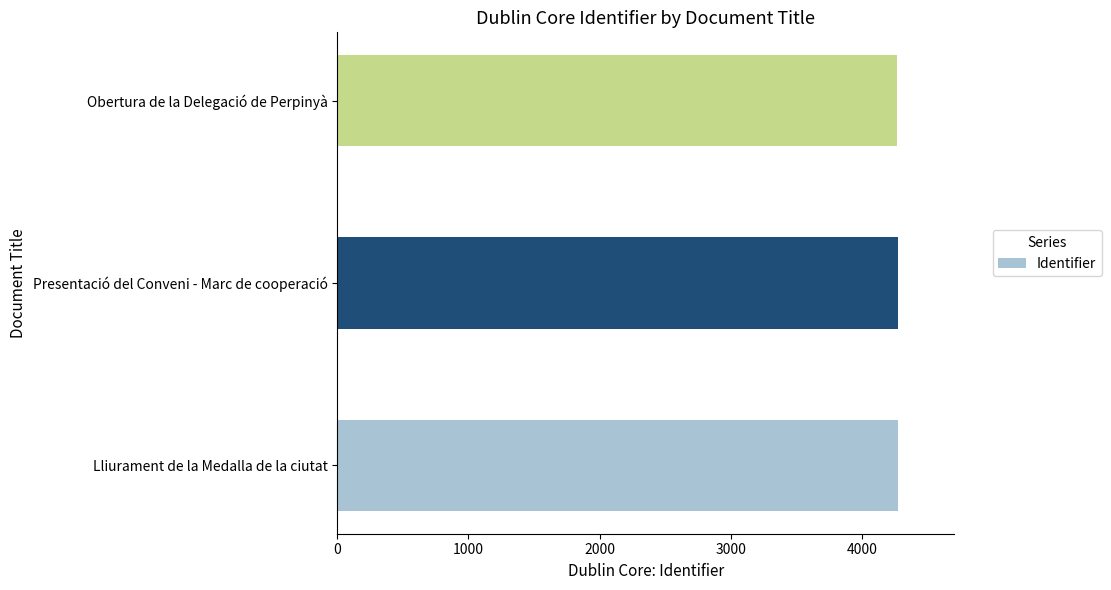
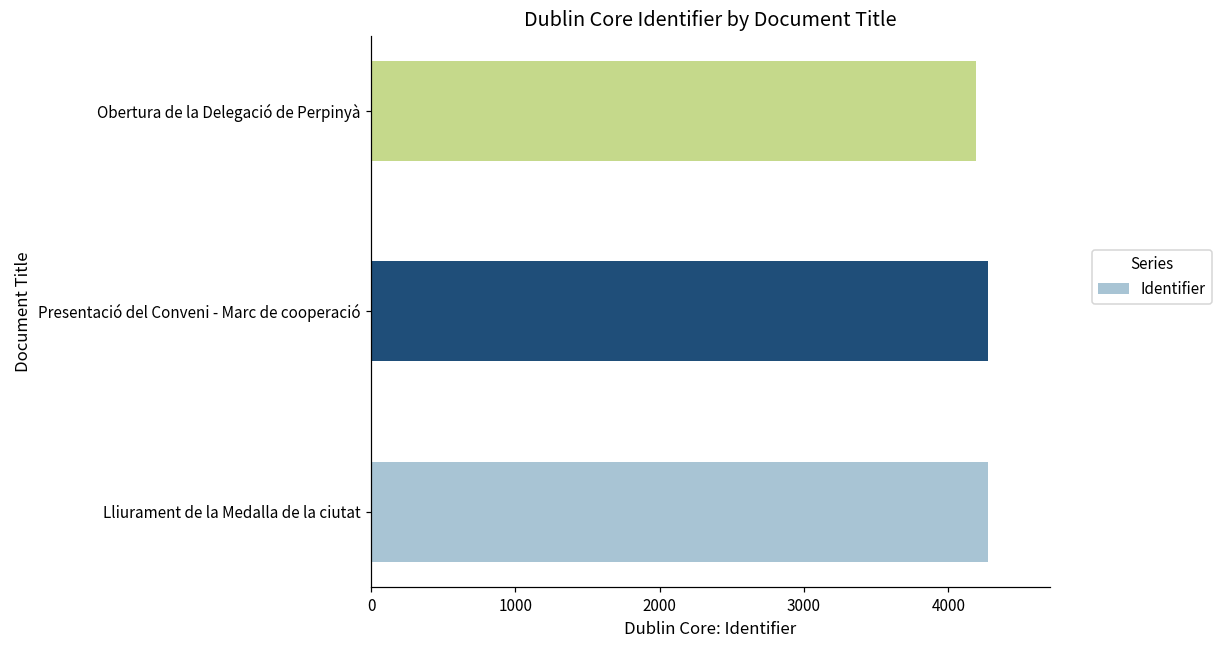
  {
-   "Obertura de la Delegació de Perpinyà": 4260,
+   "Obertura de la Delegació de Perpinyà": 4190,
    "Presentació del Conveni - Marc de cooperació": 4280,
    "Lliurament de la Medalla de la ciutat": 4280
  }
